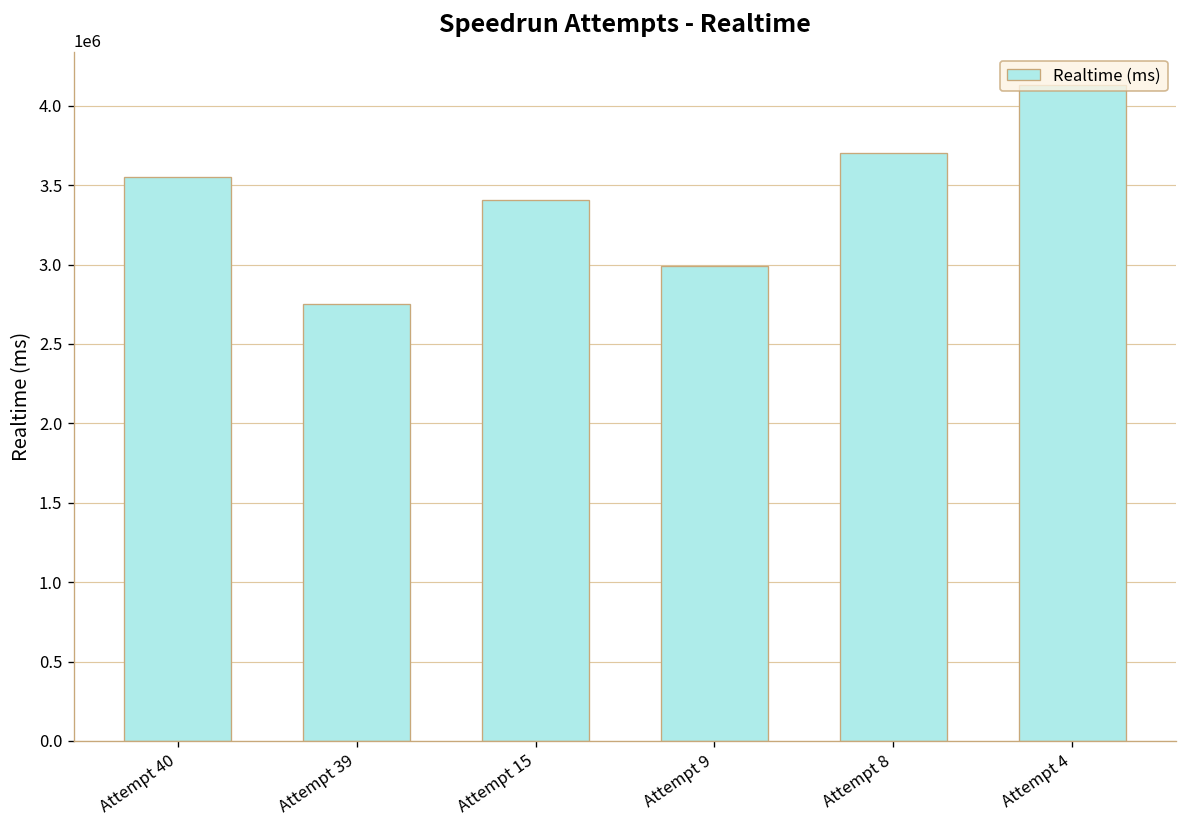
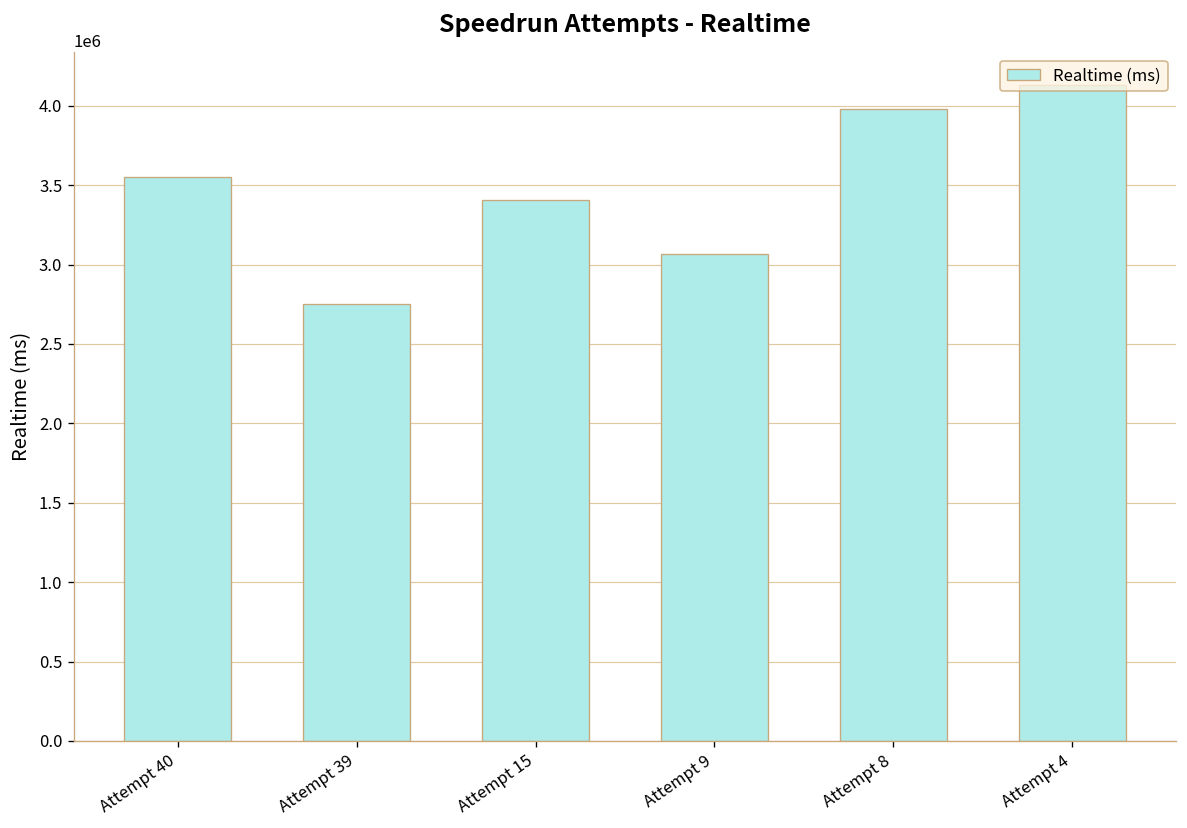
  {
    "Attempt 40": 3550000,
    "Attempt 39": 2750000,
    "Attempt 15": 3410000,
-   "Attempt 9": 2990000,
-   "Attempt 8": 3700000
+   "Attempt 9": 3060000,
+   "Attempt 8": 3980000
  }
